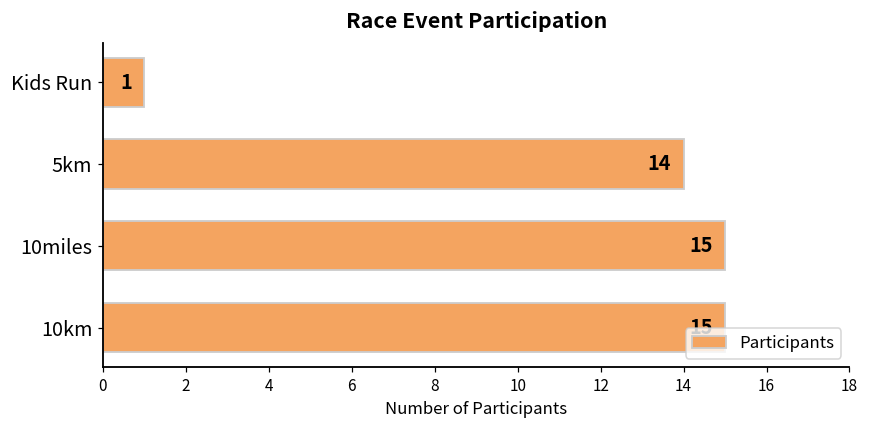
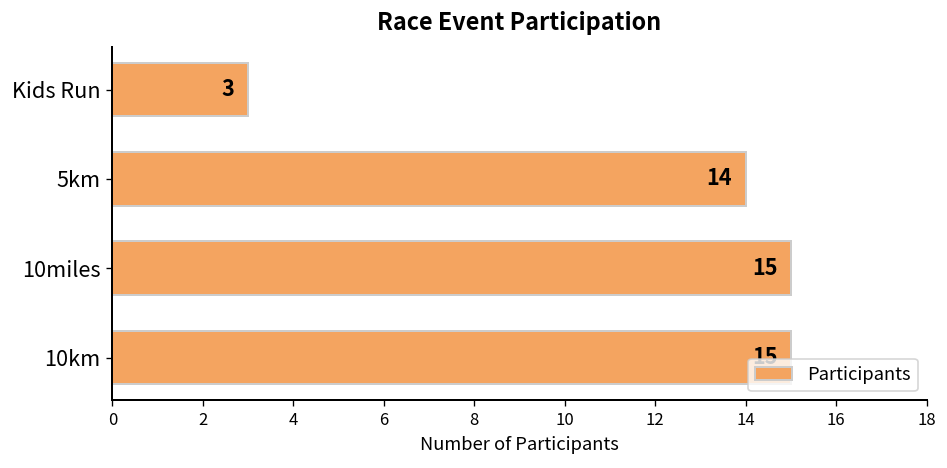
  {
-   "Kids Run": 1,
+   "Kids Run": 3,
    "5km": 14,
    "10miles": 15
  }
